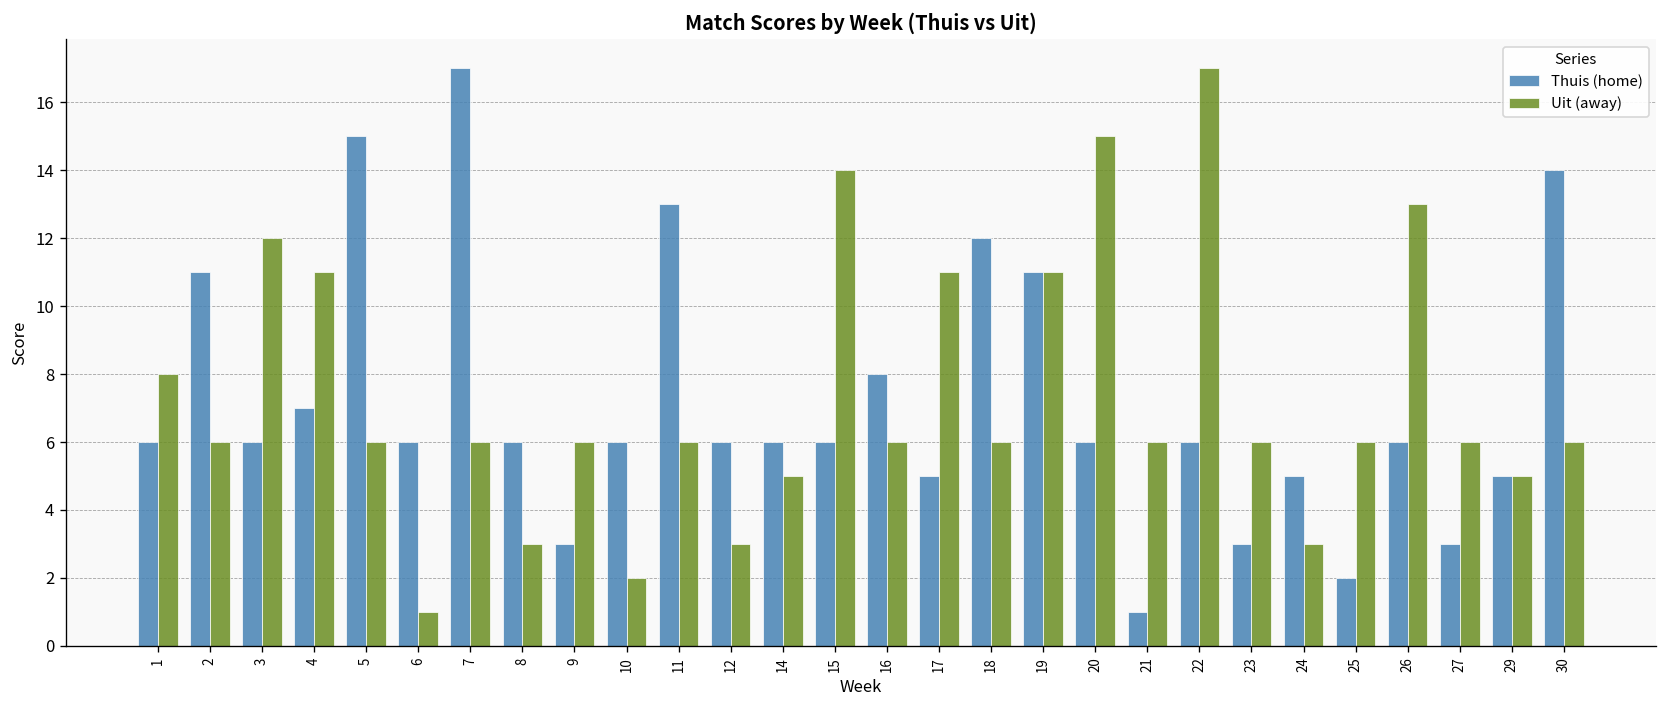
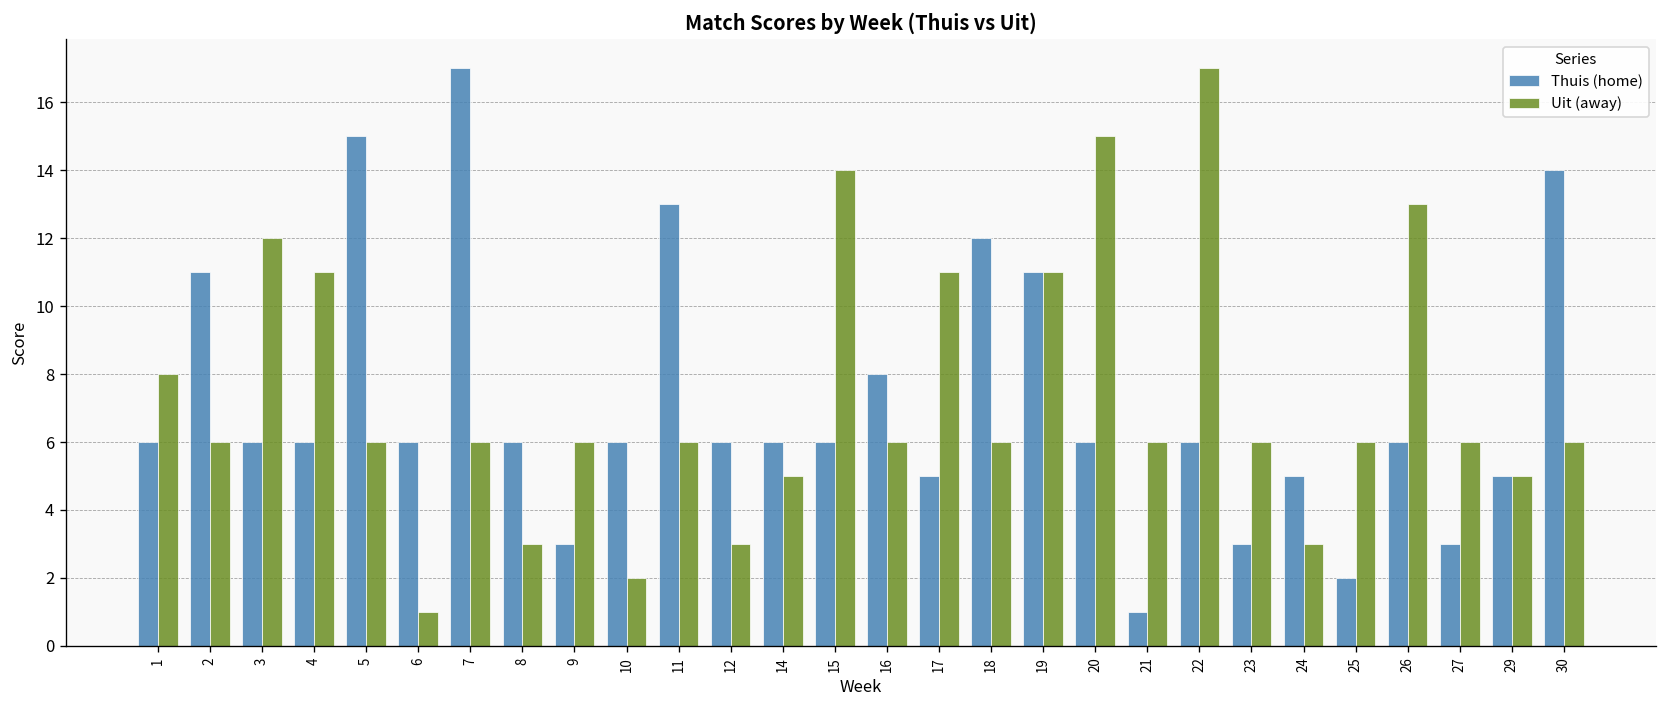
  {
    "Thuis (home)": {
      "1": 6,
      "2": 11,
      "3": 6,
-     "4": 7,
+     "4": 6,
      "5": 15,
      "6": 6,
      "7": 17,
      "8": 6,
      "9": 3,
      "10": 6,
      "11": 13,
      "12": 6,
      "14": 6,
      "15": 6,
      "16": 8,
      "17": 5,
      "18": 12,
      "19": 11,
      "20": 6,
      "21": 1,
      "22": 6,
      "23": 3,
      "24": 5,
      "25": 2,
      "26": 6,
      "27": 3,
      "29": 5,
      "30": 14
    },
    "Uit (away)": {
      "1": 8,
      "2": 6,
      "3": 12,
      "4": 11,
      "5": 6,
      "6": 1,
      "7": 6,
      "8": 3,
      "9": 6,
      "10": 2,
      "11": 6,
      "12": 3,
      "14": 5,
      "15": 14,
      "16": 6,
      "17": 11,
      "18": 6,
      "19": 11,
      "20": 15,
      "21": 6,
      "22": 17,
      "23": 6,
      "24": 3,
      "25": 6,
      "26": 13,
      "27": 6,
      "29": 5,
      "30": 6
    }
  }
